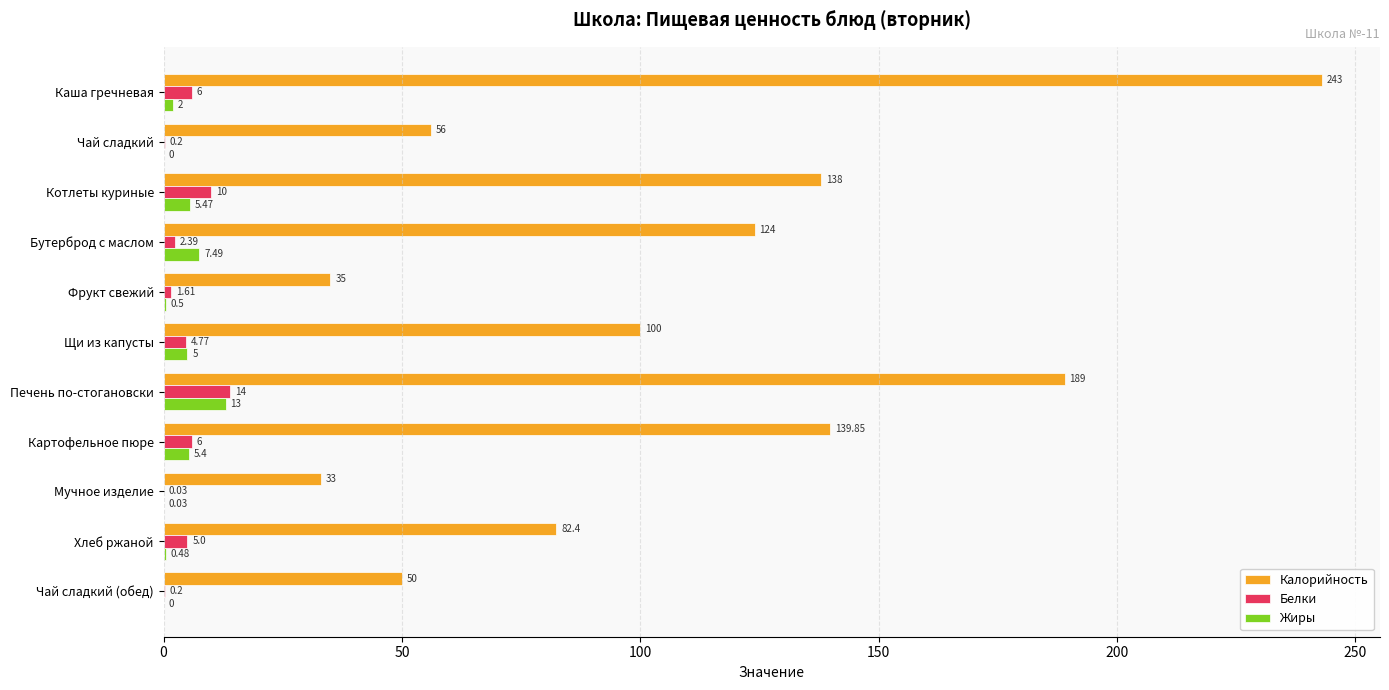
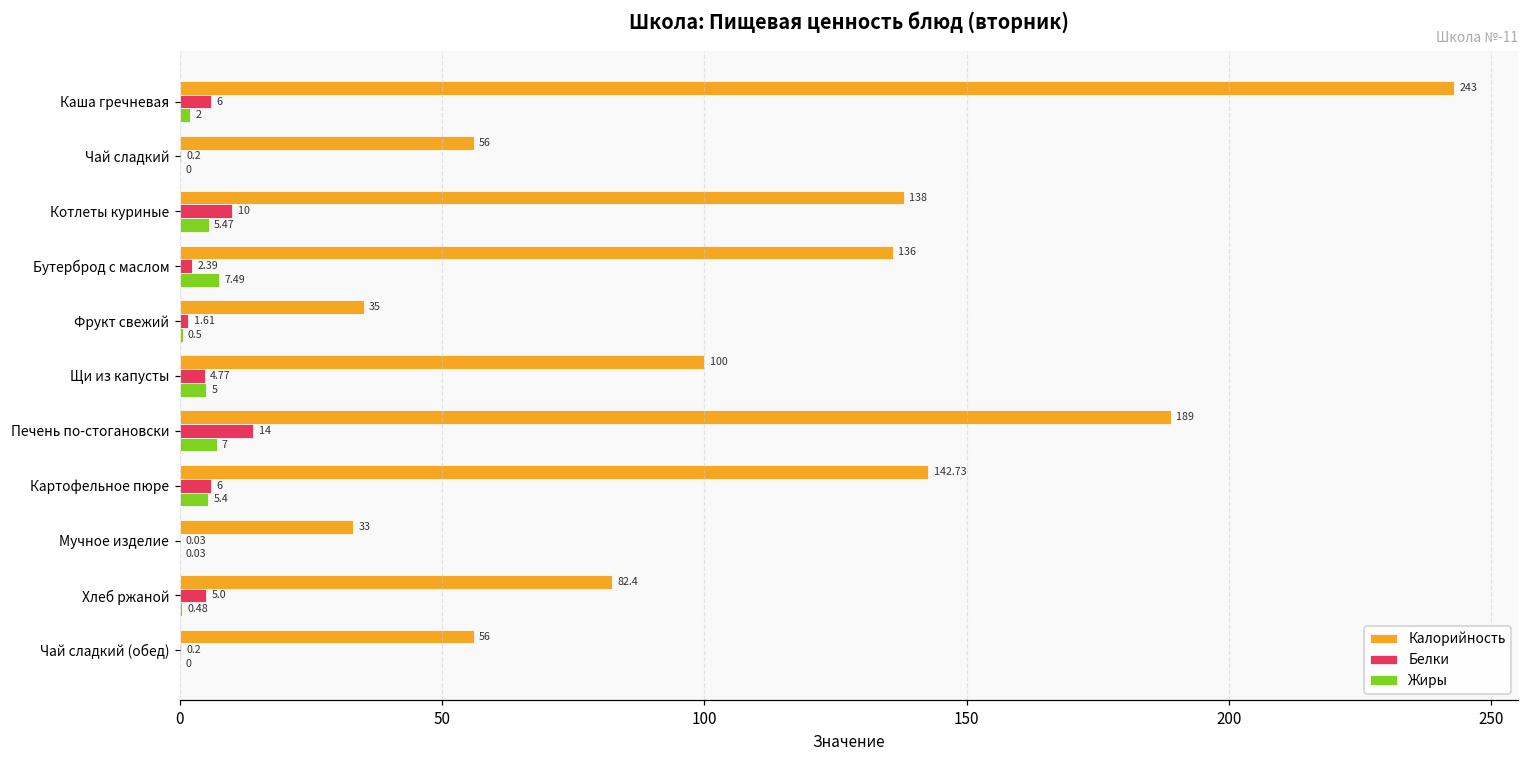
  {
    "Калорийность": {
      "Каша гречневая": 243,
      "Чай сладкий": 56,
      "Котлеты куриные": 138,
-     "Бутерброд с маслом": 124,
+     "Бутерброд с маслом": 136,
      "Фрукт свежий": 35,
      "Щи из капусты": 100,
      "Печень по-стогановски": 189,
-     "Картофельное пюре": 139.85,
+     "Картофельное пюре": 142.73,
      "Мучное изделие": 33,
      "Хлеб ржаной": 82.4,
-     "Чай сладкий (обед)": 50
+     "Чай сладкий (обед)": 56
    },
    "Белки": {
      "Каша гречневая": 6,
      "Чай сладкий": 0.2,
      "Котлеты куриные": 10,
      "Бутерброд с маслом": 2.39,
      "Фрукт свежий": 1.61,
      "Щи из капусты": 4.77,
      "Печень по-стогановски": 14,
      "Картофельное пюре": 6,
      "Мучное изделие": 0.03,
      "Хлеб ржаной": 5.0,
      "Чай сладкий (обед)": 0.2
    },
    "Жиры": {
      "Каша гречневая": 2,
      "Чай сладкий": 0,
      "Котлеты куриные": 5.47,
      "Бутерброд с маслом": 7.49,
      "Фрукт свежий": 0.5,
      "Щи из капусты": 5,
-     "Печень по-стогановски": 13,
+     "Печень по-стогановски": 7,
      "Картофельное пюре": 5.4,
      "Мучное изделие": 0.03,
      "Хлеб ржаной": 0.48,
      "Чай сладкий (обед)": 0
    }
  }
